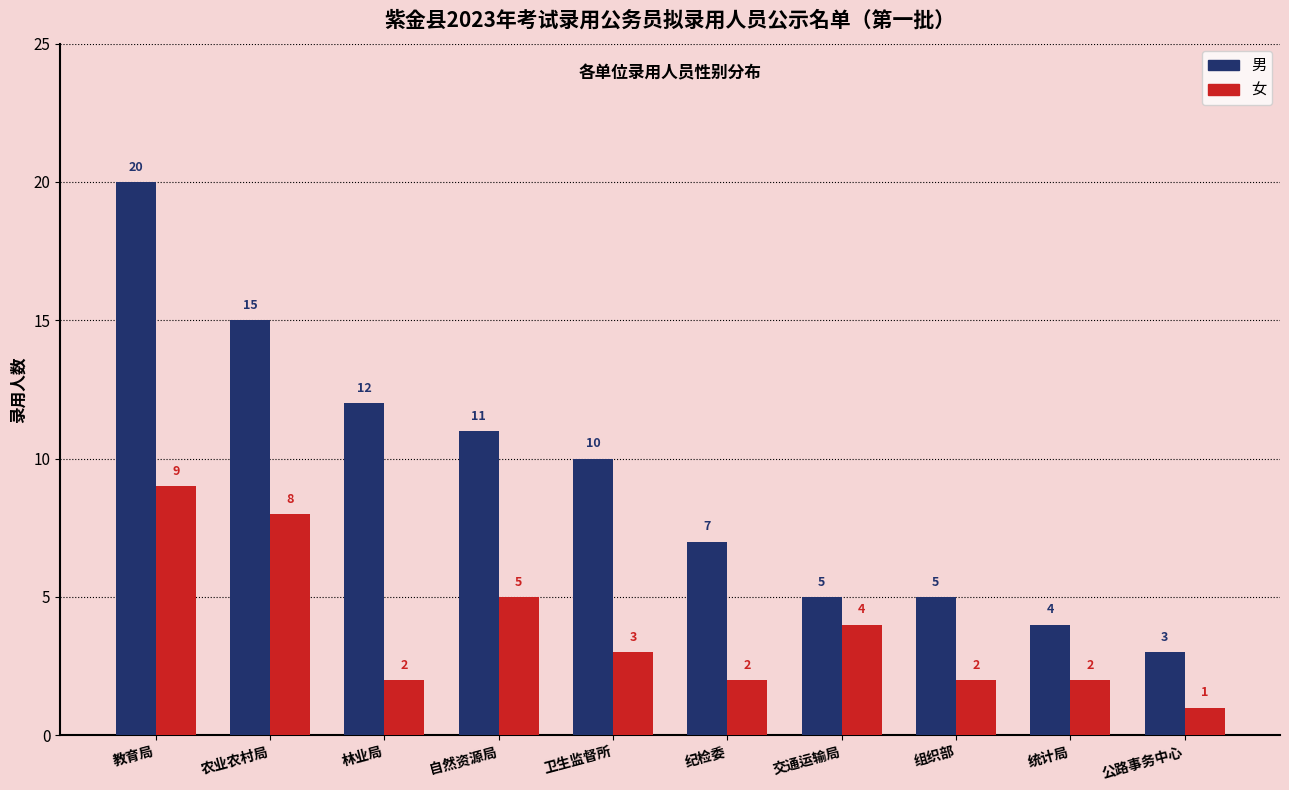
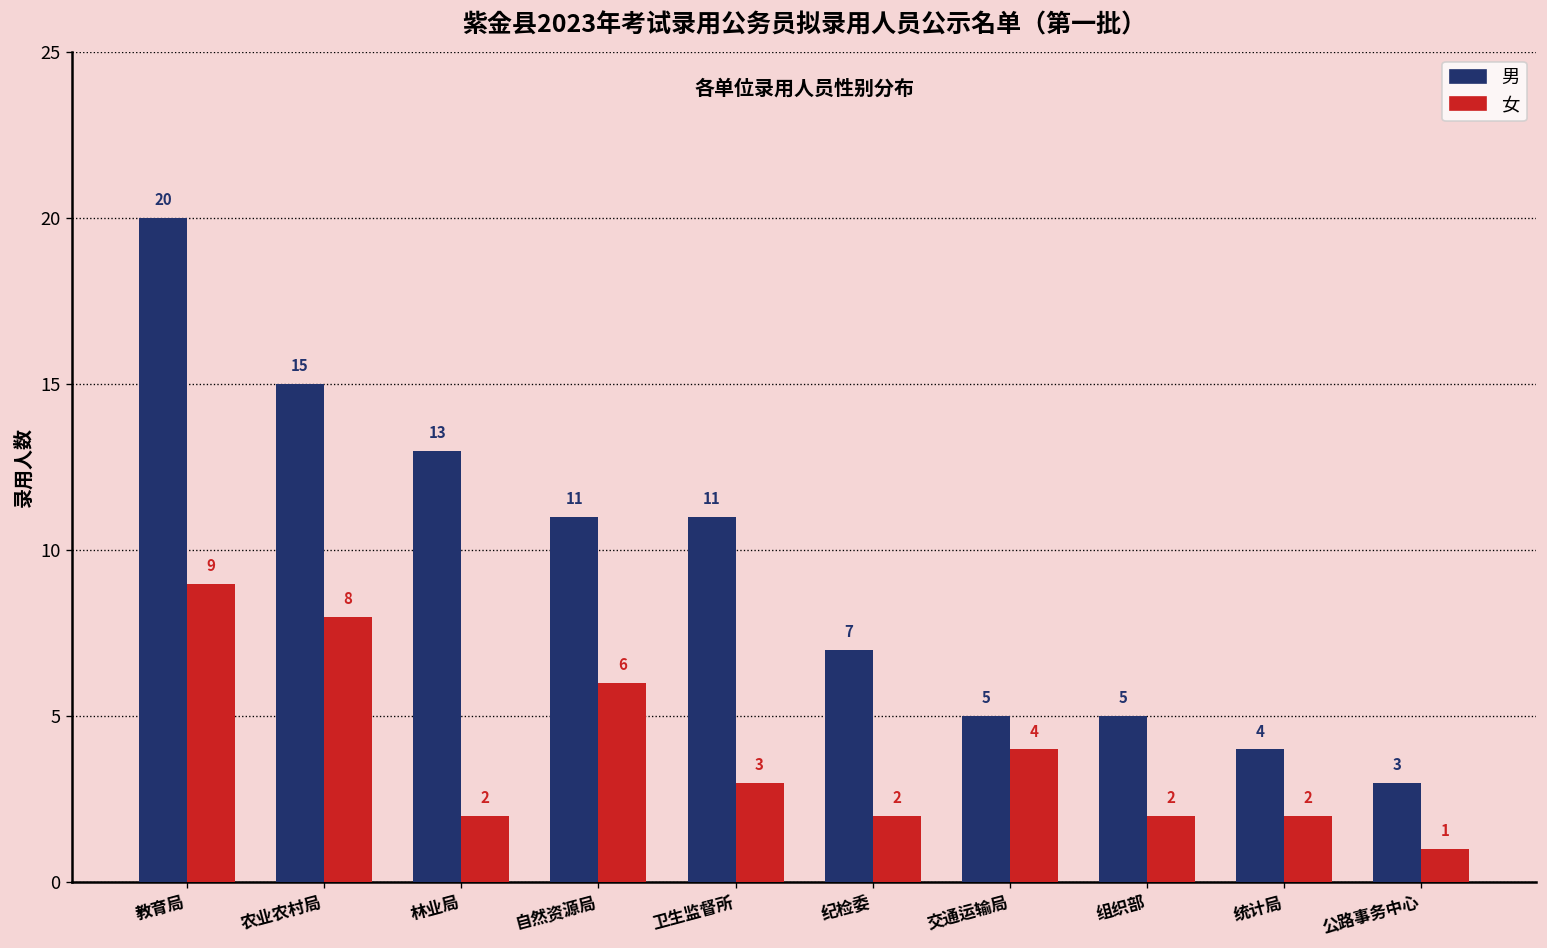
  {
    "男": {
      "教育局": 20,
      "农业农村局": 15,
-     "林业局": 12,
+     "林业局": 13,
      "自然资源局": 11,
-     "卫生监督所": 10,
+     "卫生监督所": 11,
      "纪检委": 7,
      "交通运输局": 5,
      "组织部": 5,
      "统计局": 4,
      "公路事务中心": 3
    },
    "女": {
      "教育局": 9,
      "农业农村局": 8,
      "林业局": 2,
-     "自然资源局": 5,
+     "自然资源局": 6,
      "卫生监督所": 3,
      "纪检委": 2,
      "交通运输局": 4,
      "组织部": 2,
      "统计局": 2,
      "公路事务中心": 1
    }
  }
